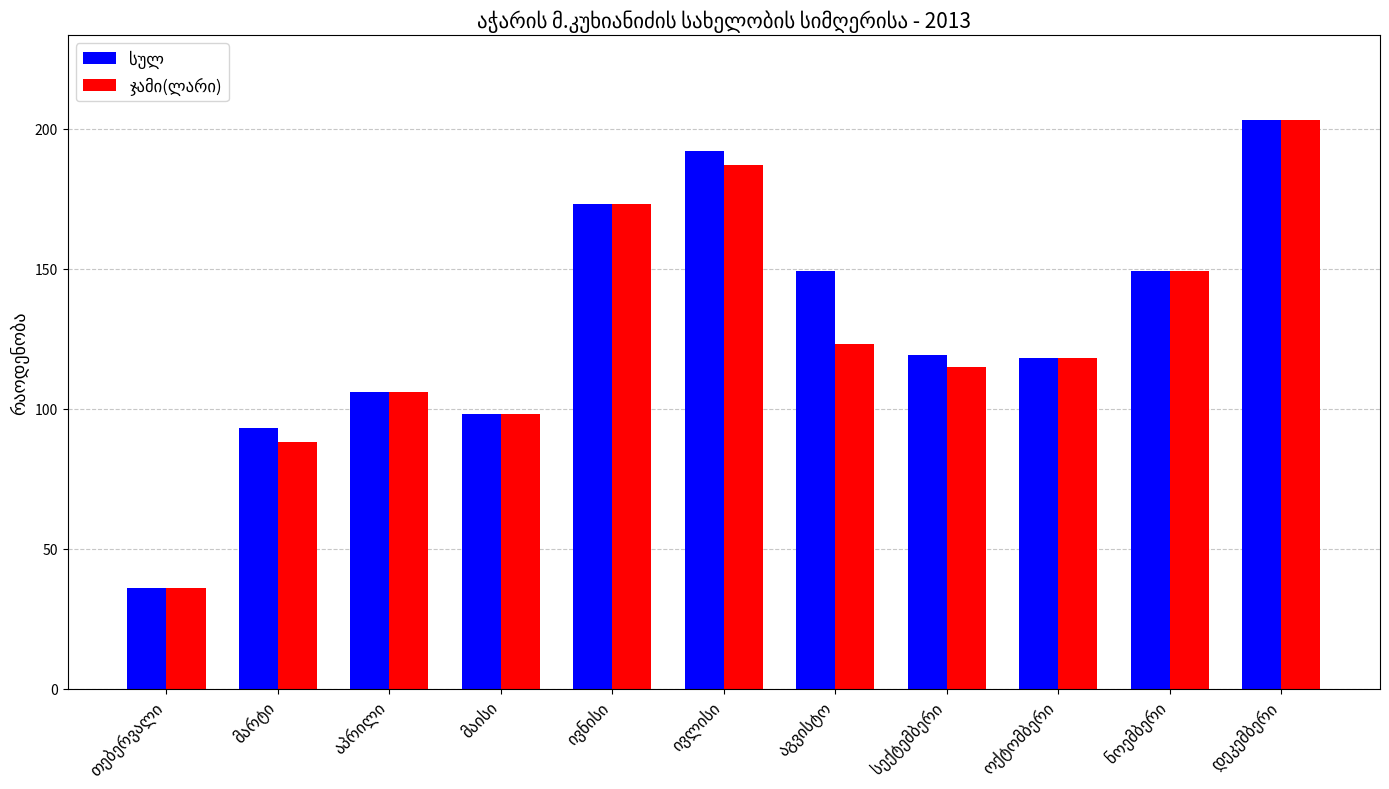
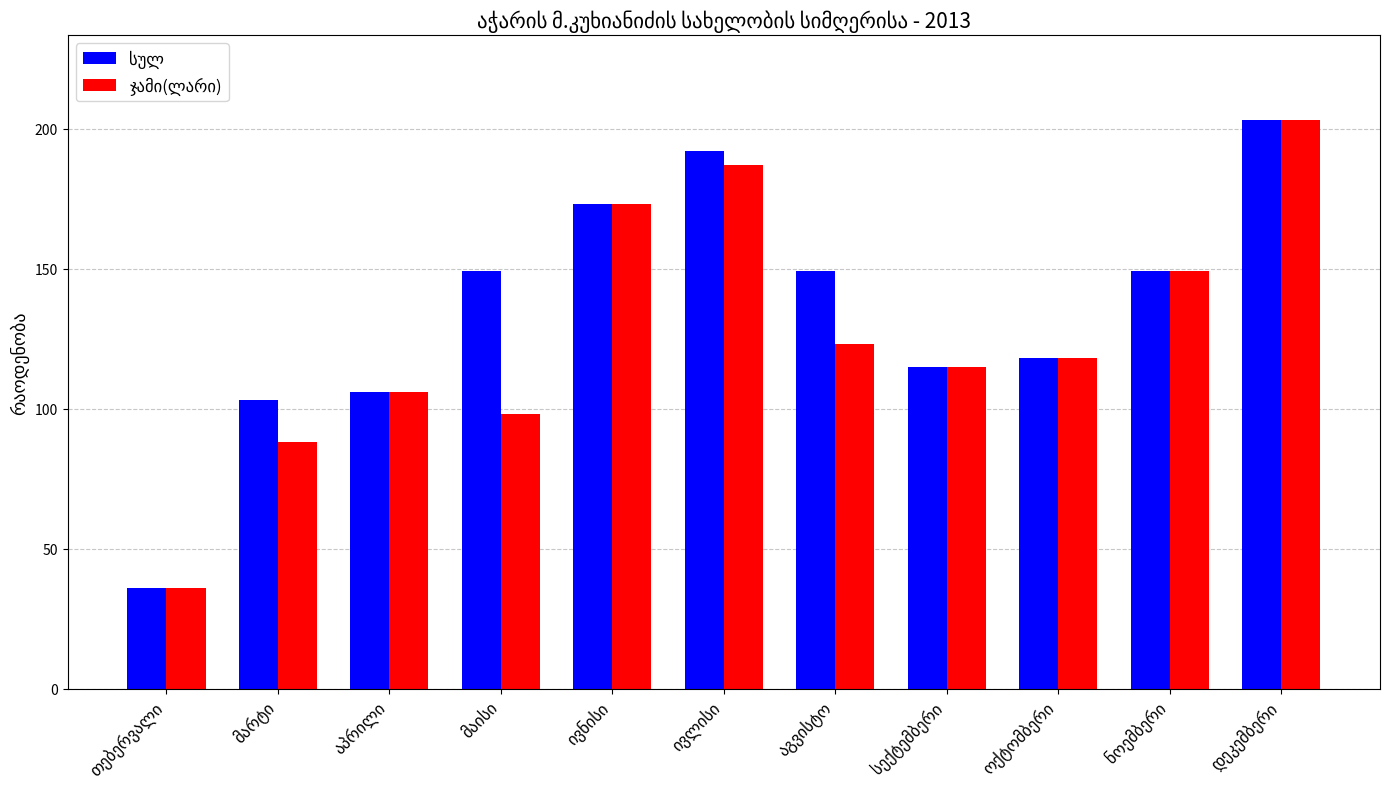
  {
    "სულ": {
      "თებერვალი": 36,
-     "მარტი": 93,
+     "მარტი": 103,
      "აპრილი": 106,
-     "მაისი": 98,
+     "მაისი": 149,
      "ივნისი": 173,
      "ივლისი": 192,
      "აგვისტო": 149,
-     "სექტემბერი": 119,
+     "სექტემბერი": 115,
      "ოქტომბერი": 118,
      "ნოემბერი": 149,
      "დეკემბერი": 203
    },
    "ჯამი(ლარი)": {
      "თებერვალი": 36,
      "მარტი": 88,
      "აპრილი": 106,
      "მაისი": 98,
      "ივნისი": 173,
      "ივლისი": 187,
      "აგვისტო": 123,
      "სექტემბერი": 115,
      "ოქტომბერი": 118,
      "ნოემბერი": 149,
      "დეკემბერი": 203
    }
  }
